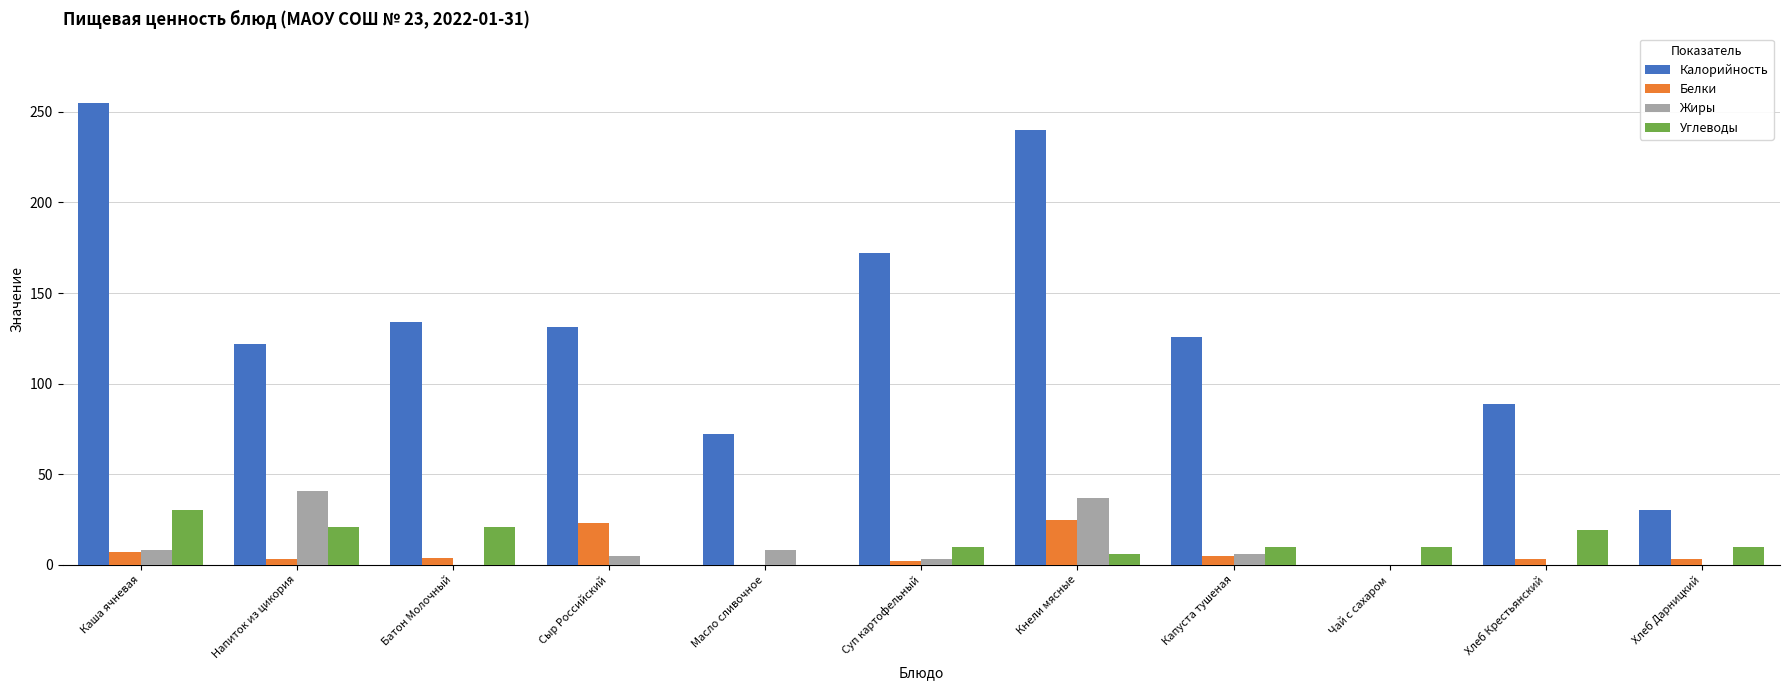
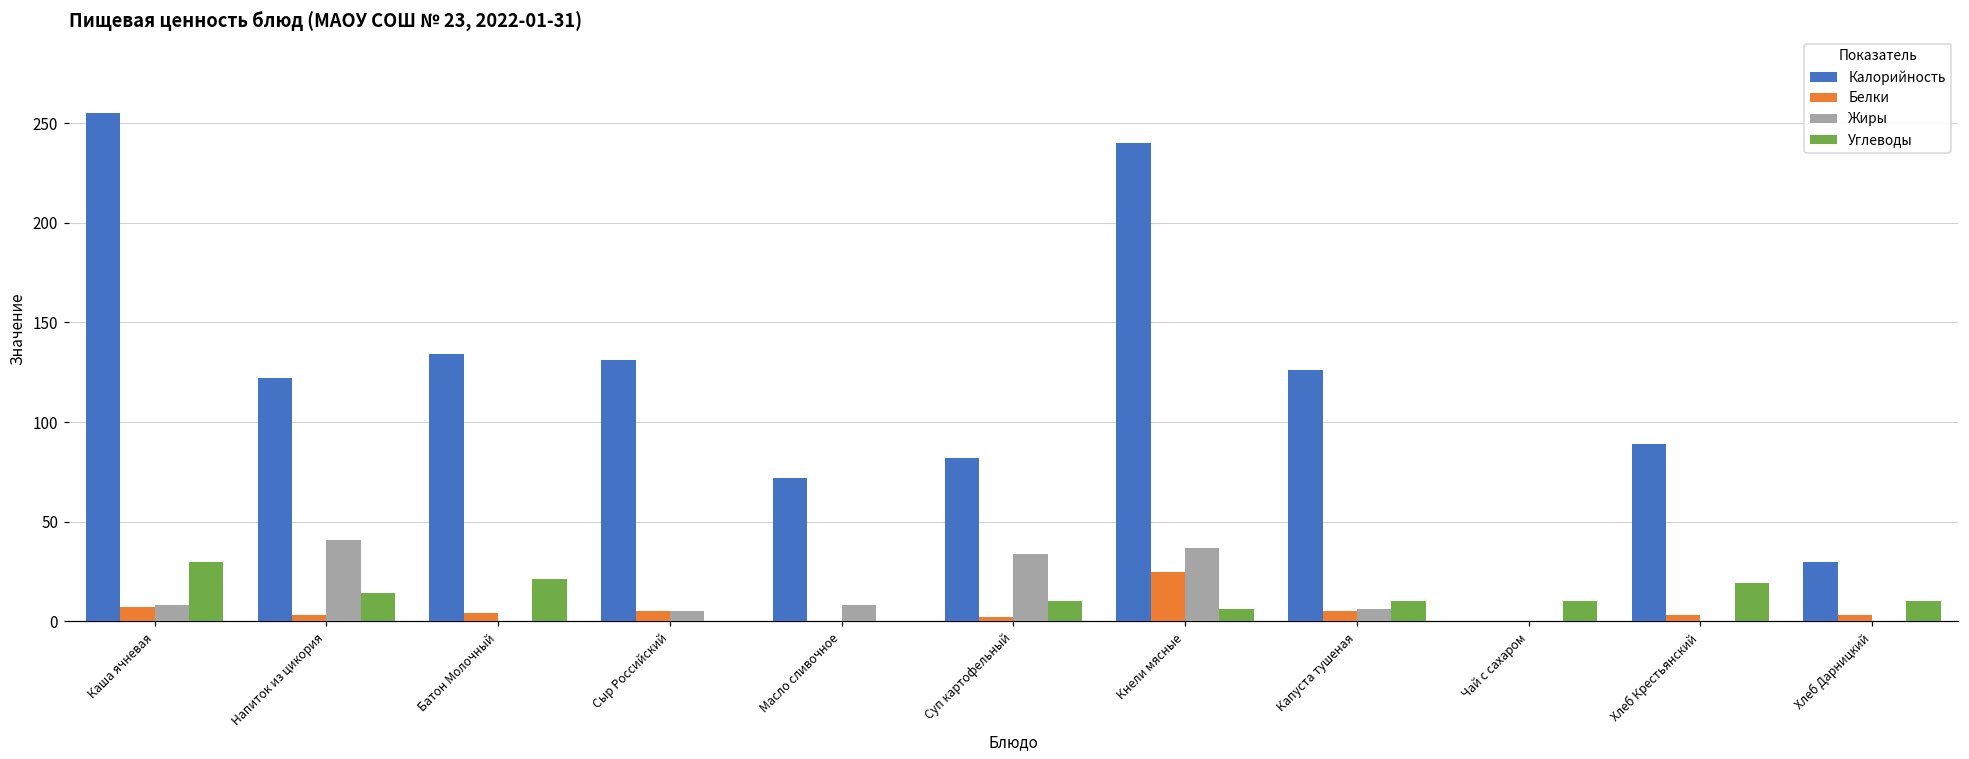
  {
    "Калорийность": {
      "Каша ячневая": 255,
      "Напиток из цикория": 122,
      "Батон Молочный": 134,
      "Сыр Российский": 131,
      "Масло сливочное": 72,
-     "Суп картофельный": 172,
+     "Суп картофельный": 82,
      "Кнели мясные": 240,
      "Капуста тушеная": 126,
      "Чай с сахаром": 0,
      "Хлеб Крестьянский": 89,
      "Хлеб Дарницкий": 30
    },
    "Белки": {
      "Каша ячневая": 7,
      "Напиток из цикория": 3,
      "Батон Молочный": 4,
-     "Сыр Российский": 23,
+     "Сыр Российский": 5,
      "Масло сливочное": 0,
      "Суп картофельный": 2,
      "Кнели мясные": 25,
      "Капуста тушеная": 5,
      "Чай с сахаром": 0,
      "Хлеб Крестьянский": 3,
      "Хлеб Дарницкий": 3
    },
    "Жиры": {
      "Каша ячневая": 8,
      "Напиток из цикория": 41,
      "Батон Молочный": 0,
      "Сыр Российский": 5,
      "Масло сливочное": 8,
-     "Суп картофельный": 3,
+     "Суп картофельный": 34,
      "Кнели мясные": 37,
      "Капуста тушеная": 6,
      "Чай с сахаром": 0,
      "Хлеб Крестьянский": 0,
      "Хлеб Дарницкий": 0
    },
    "Углеводы": {
      "Каша ячневая": 30,
-     "Напиток из цикория": 21,
+     "Напиток из цикория": 14,
      "Батон Молочный": 21,
      "Сыр Российский": 0,
      "Масло сливочное": 0,
      "Суп картофельный": 10,
      "Кнели мясные": 6,
      "Капуста тушеная": 10,
      "Чай с сахаром": 10,
      "Хлеб Крестьянский": 19,
      "Хлеб Дарницкий": 10
    }
  }
